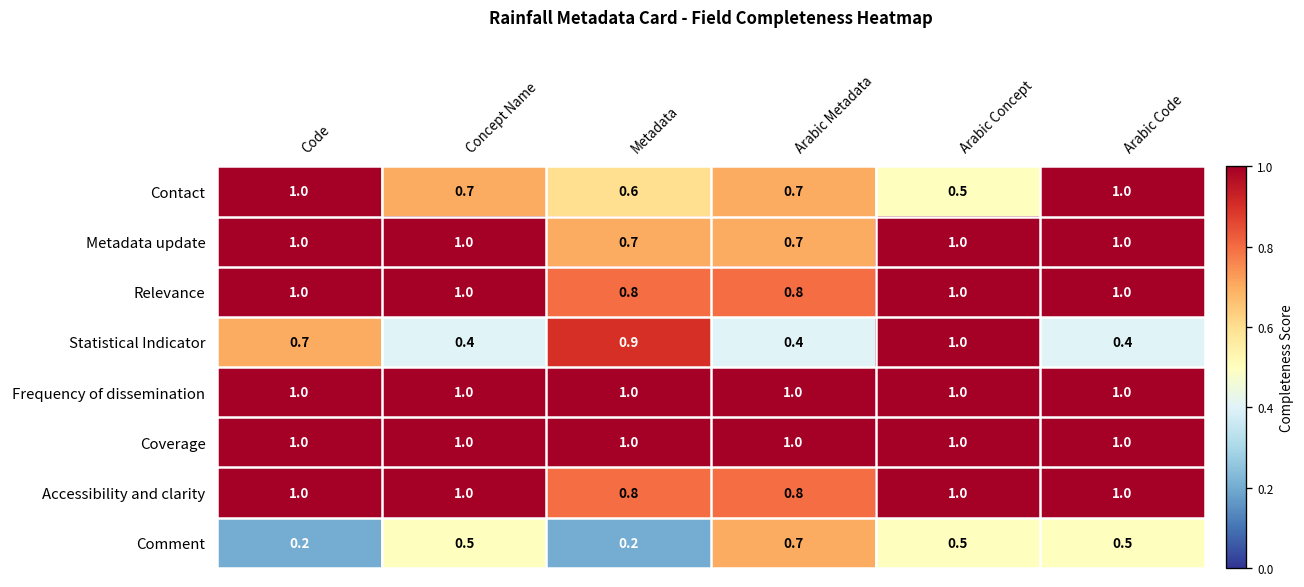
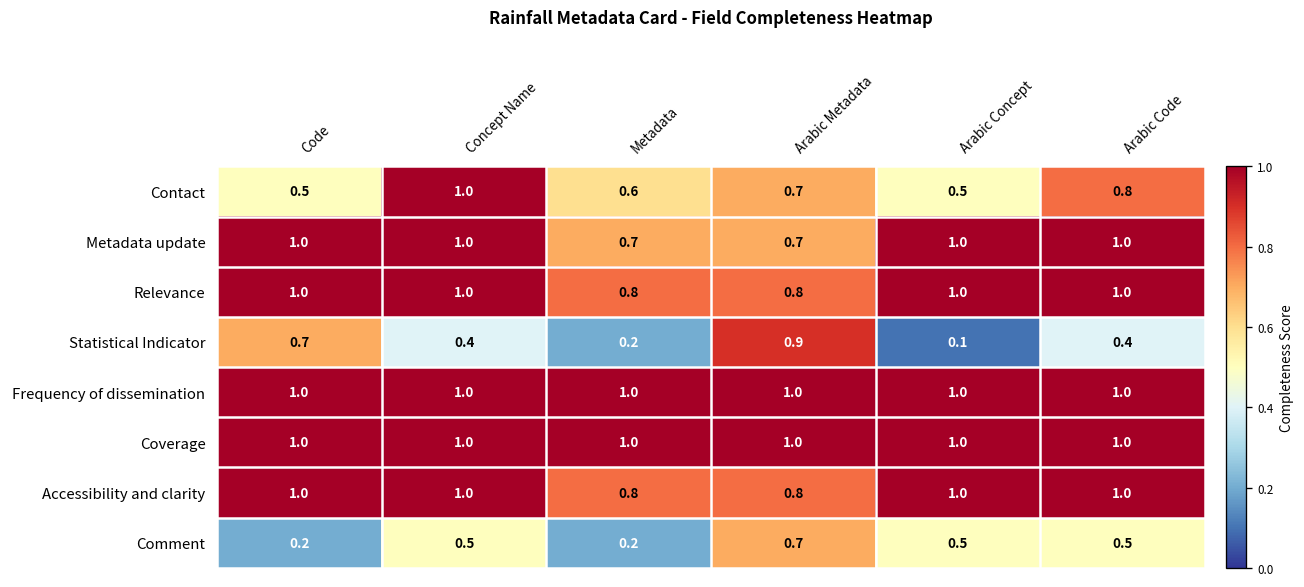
  {
    "Contact": {
-     "Code": 1.0,
-     "Concept Name": 0.7,
+     "Code": 0.5,
+     "Concept Name": 1.0,
      "Metadata": 0.6,
      "Arabic Metadata": 0.7,
      "Arabic Concept": 0.5,
-     "Arabic Code": 1.0
+     "Arabic Code": 0.8
    },
    "Metadata update": {
      "Code": 1.0,
      "Concept Name": 1.0,
      "Metadata": 0.7,
      "Arabic Metadata": 0.7,
      "Arabic Concept": 1.0,
      "Arabic Code": 1.0
    },
    "Relevance": {
      "Code": 1.0,
      "Concept Name": 1.0,
      "Metadata": 0.8,
      "Arabic Metadata": 0.8,
      "Arabic Concept": 1.0,
      "Arabic Code": 1.0
    },
    "Statistical Indicator": {
      "Code": 0.7,
      "Concept Name": 0.4,
-     "Metadata": 0.9,
-     "Arabic Metadata": 0.4,
-     "Arabic Concept": 1.0,
+     "Metadata": 0.2,
+     "Arabic Metadata": 0.9,
+     "Arabic Concept": 0.1,
      "Arabic Code": 0.4
    },
    "Frequency of dissemination": {
      "Code": 1.0,
      "Concept Name": 1.0,
      "Metadata": 1.0,
      "Arabic Metadata": 1.0,
      "Arabic Concept": 1.0,
      "Arabic Code": 1.0
    },
    "Coverage": {
      "Code": 1.0,
      "Concept Name": 1.0,
      "Metadata": 1.0,
      "Arabic Metadata": 1.0,
      "Arabic Concept": 1.0,
      "Arabic Code": 1.0
    },
    "Accessibility and clarity": {
      "Code": 1.0,
      "Concept Name": 1.0,
      "Metadata": 0.8,
      "Arabic Metadata": 0.8,
      "Arabic Concept": 1.0,
      "Arabic Code": 1.0
    },
    "Comment": {
      "Code": 0.2,
      "Concept Name": 0.5,
      "Metadata": 0.2,
      "Arabic Metadata": 0.7,
      "Arabic Concept": 0.5,
      "Arabic Code": 0.5
    }
  }
